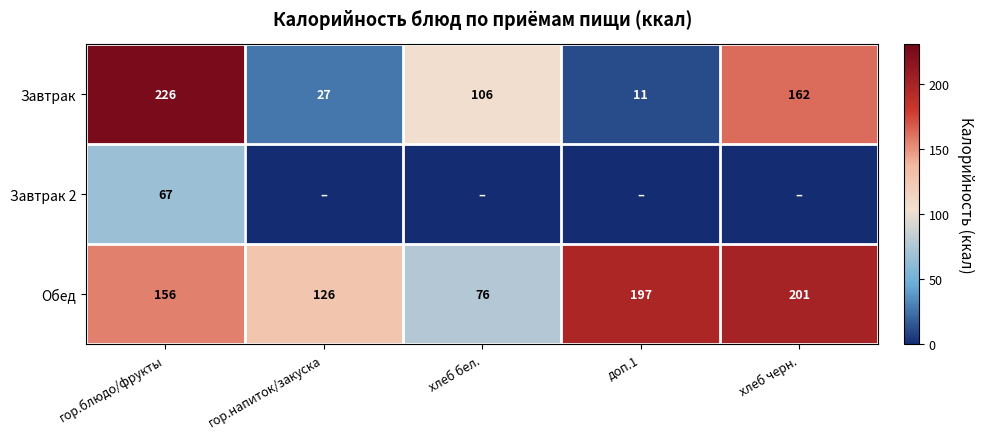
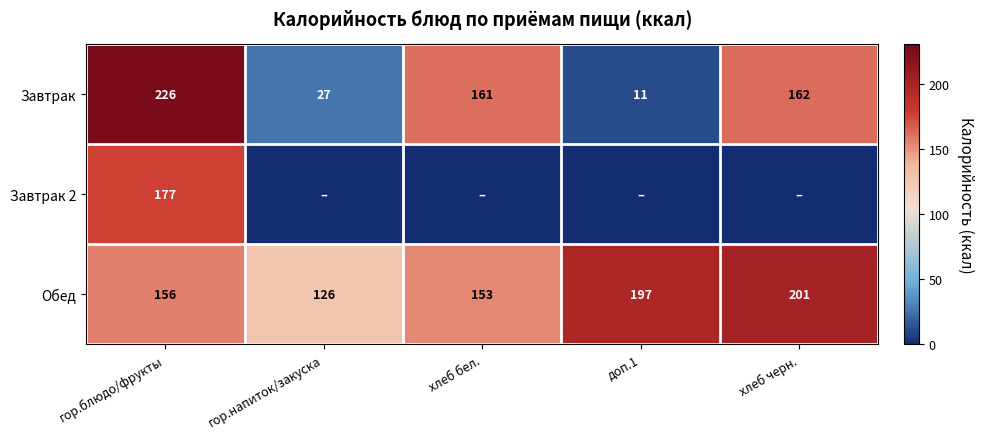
  {
    "Завтрак": {
      "гор.блюдо/фрукты": 226,
      "гор.напиток/закуска": 27,
-     "хлеб бел.": 106,
+     "хлеб бел.": 161,
      "доп.1": 11,
      "хлеб черн.": 162
    },
    "Завтрак 2": {
-     "гор.блюдо/фрукты": 67
+     "гор.блюдо/фрукты": 177
    },
    "Обед": {
      "гор.блюдо/фрукты": 156,
      "гор.напиток/закуска": 126,
-     "хлеб бел.": 76,
+     "хлеб бел.": 153,
      "доп.1": 197,
      "хлеб черн.": 201
    }
  }
